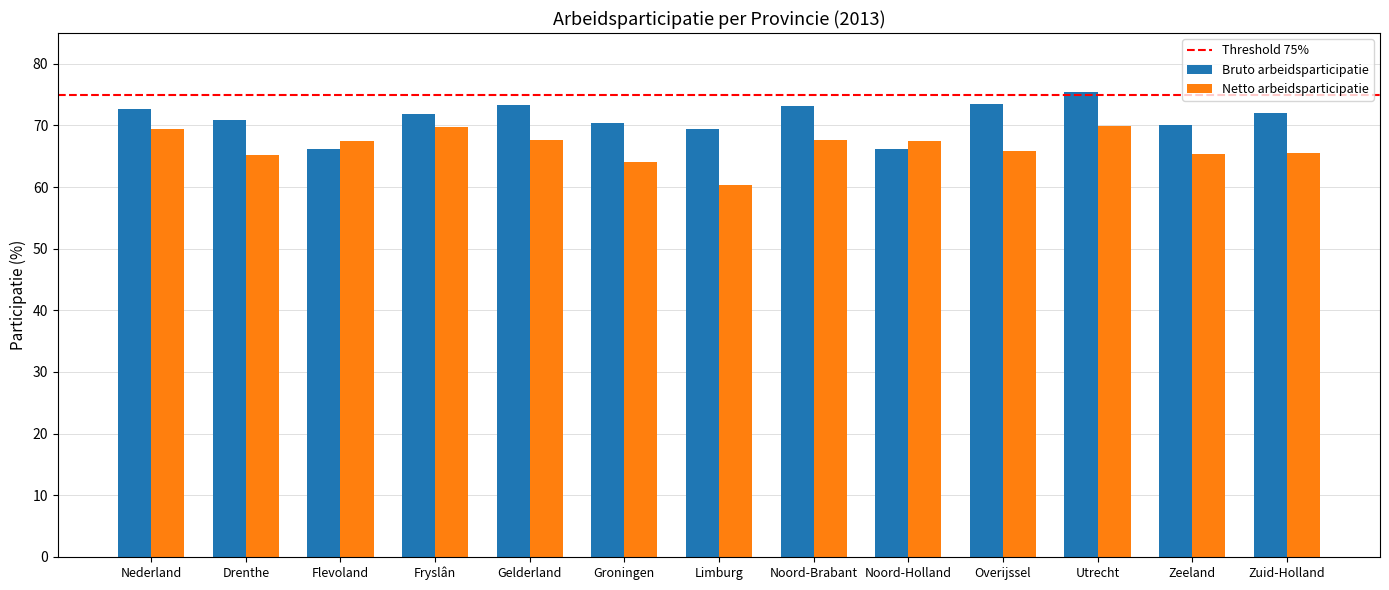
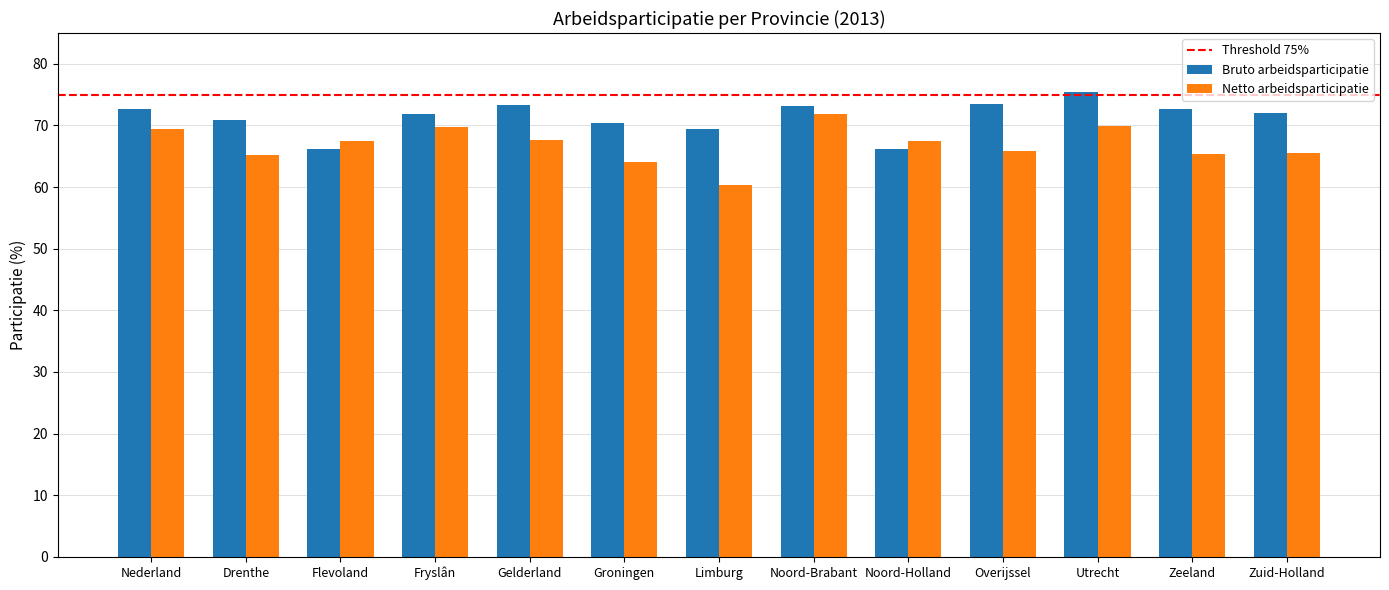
  {
    "Bruto arbeidsparticipatie": {
      "Nederland": 73,
      "Drenthe": 71,
      "Flevoland": 66,
      "Fryslân": 72,
      "Gelderland": 73,
      "Groningen": 70,
      "Limburg": 69,
      "Noord-Brabant": 73,
      "Noord-Holland": 66,
      "Overijssel": 74,
      "Utrecht": 76,
-     "Zeeland": 70,
+     "Zeeland": 73,
      "Zuid-Holland": 72
    },
    "Netto arbeidsparticipatie": {
      "Nederland": 69,
      "Drenthe": 65,
      "Flevoland": 68,
      "Fryslân": 70,
      "Gelderland": 68,
      "Groningen": 64,
      "Limburg": 60,
-     "Noord-Brabant": 68,
+     "Noord-Brabant": 72,
      "Noord-Holland": 67,
      "Overijssel": 66,
      "Utrecht": 70,
      "Zeeland": 65,
      "Zuid-Holland": 66
    }
  }
